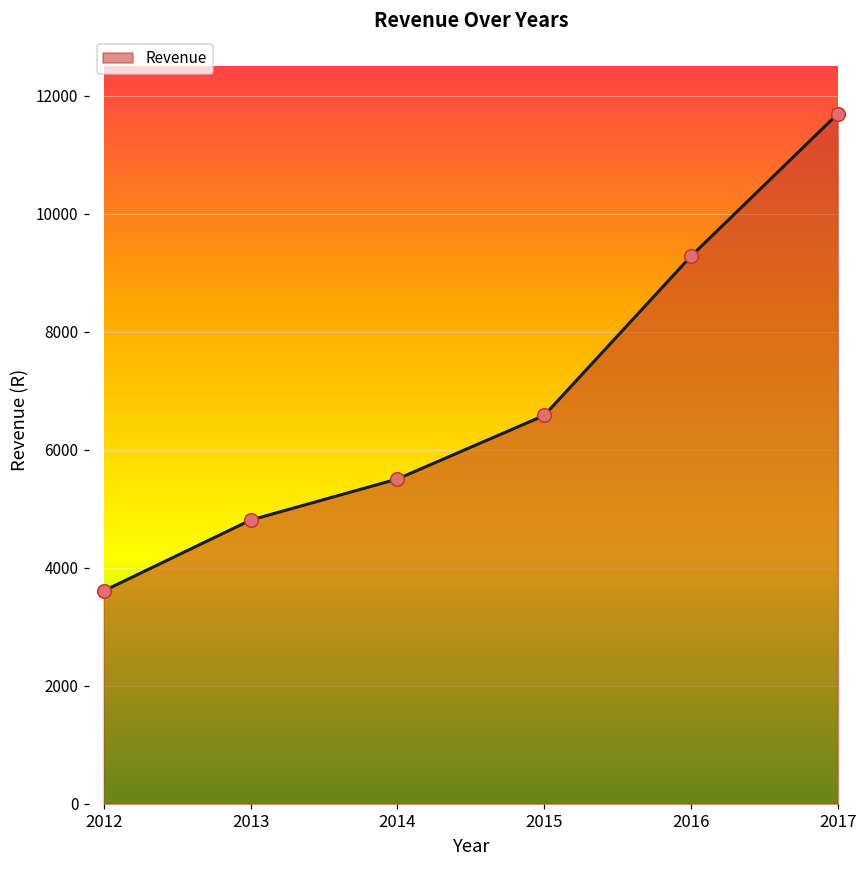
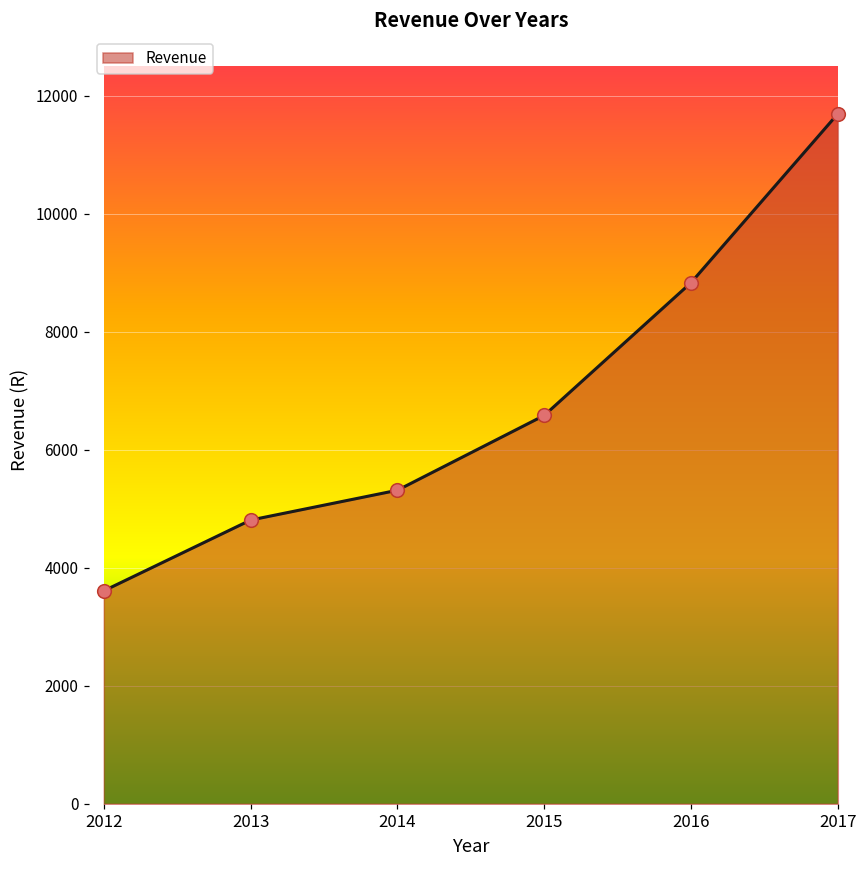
  {
    "2012": 3600,
    "2013": 4800,
-   "2014": 5500,
+   "2014": 5300,
    "2015": 6600,
-   "2016": 9300,
+   "2016": 8800,
    "2017": 11700
  }
